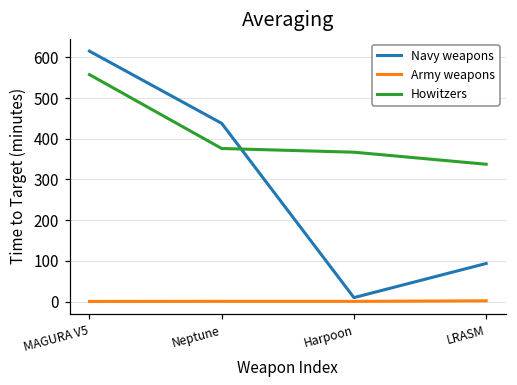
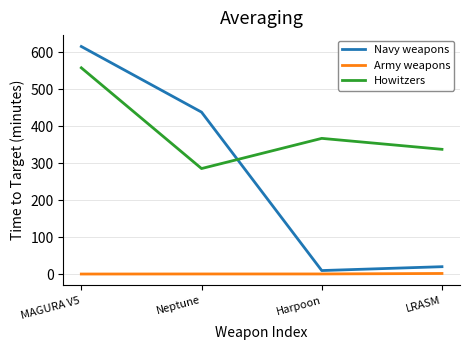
  {
    "Navy weapons": {
      "MAGURA V5": 620,
      "Neptune": 440,
      "Harpoon": 10,
-     "LRASM": 90
+     "LRASM": 20
    },
    "Army weapons": {
      "MAGURA V5": 0,
      "Neptune": 0,
      "Harpoon": 0,
      "LRASM": 0
    },
    "Howitzers": {
      "MAGURA V5": 560,
-     "Neptune": 380,
+     "Neptune": 290,
      "Harpoon": 370,
      "LRASM": 340
    }
  }
